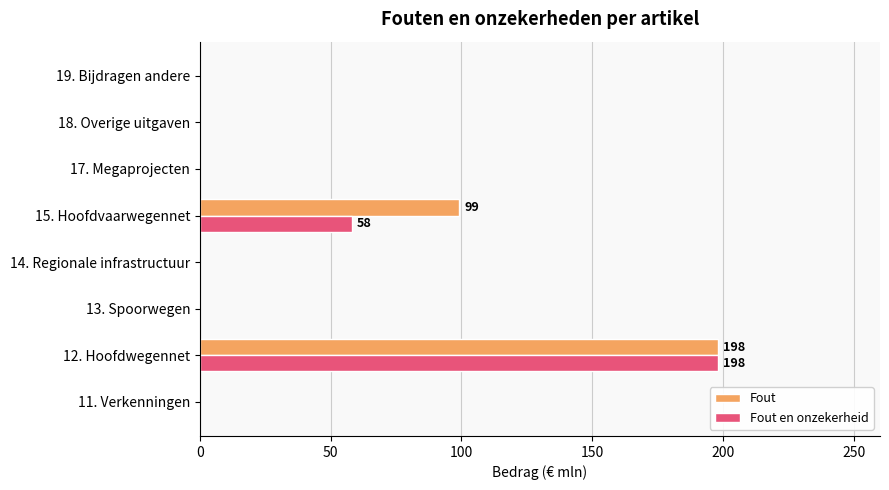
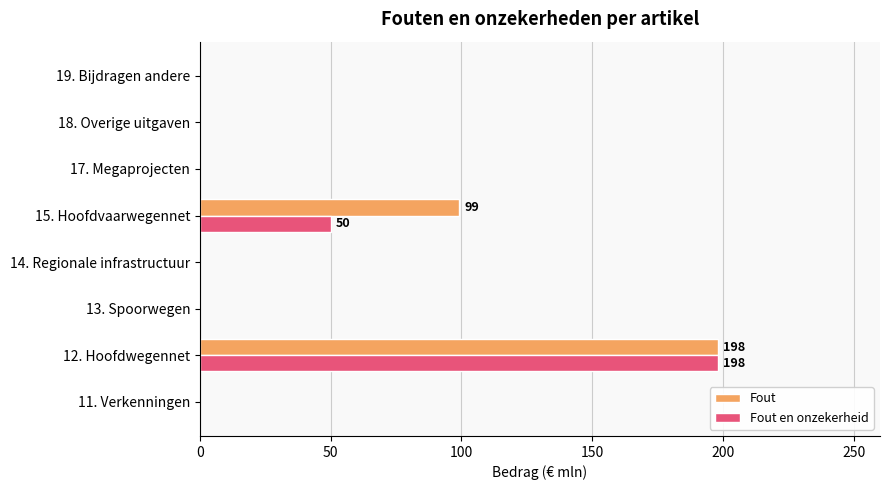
  {
    "Fout": {
      "15. Hoofdvaarwegennet": 99,
      "12. Hoofdwegennet": 198
    },
    "Fout en onzekerheid": {
-     "15. Hoofdvaarwegennet": 58,
+     "15. Hoofdvaarwegennet": 50,
      "12. Hoofdwegennet": 198
    }
  }
